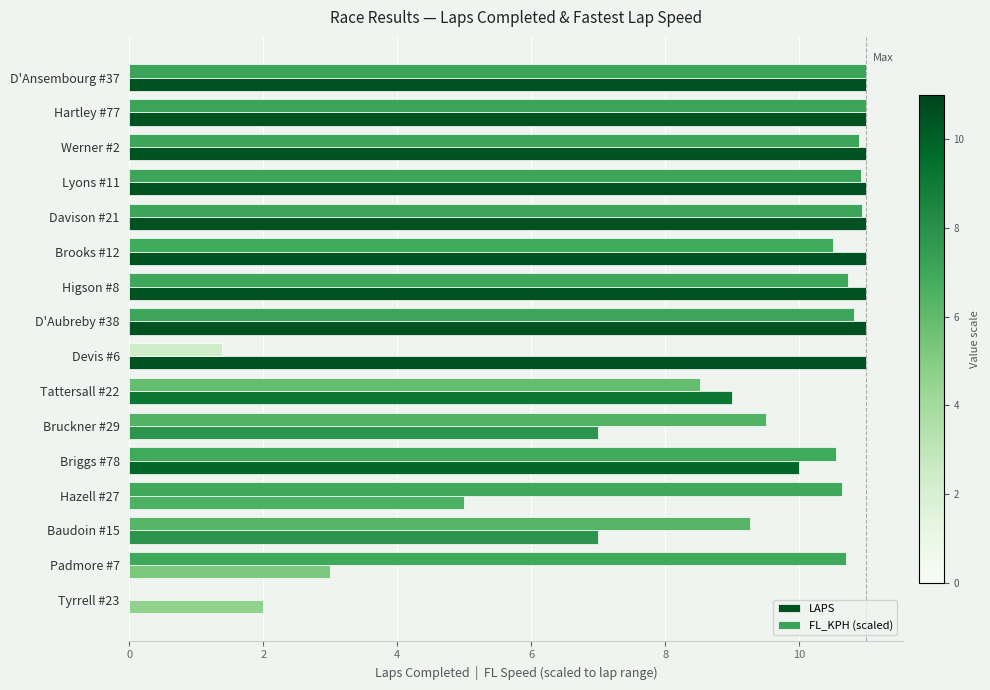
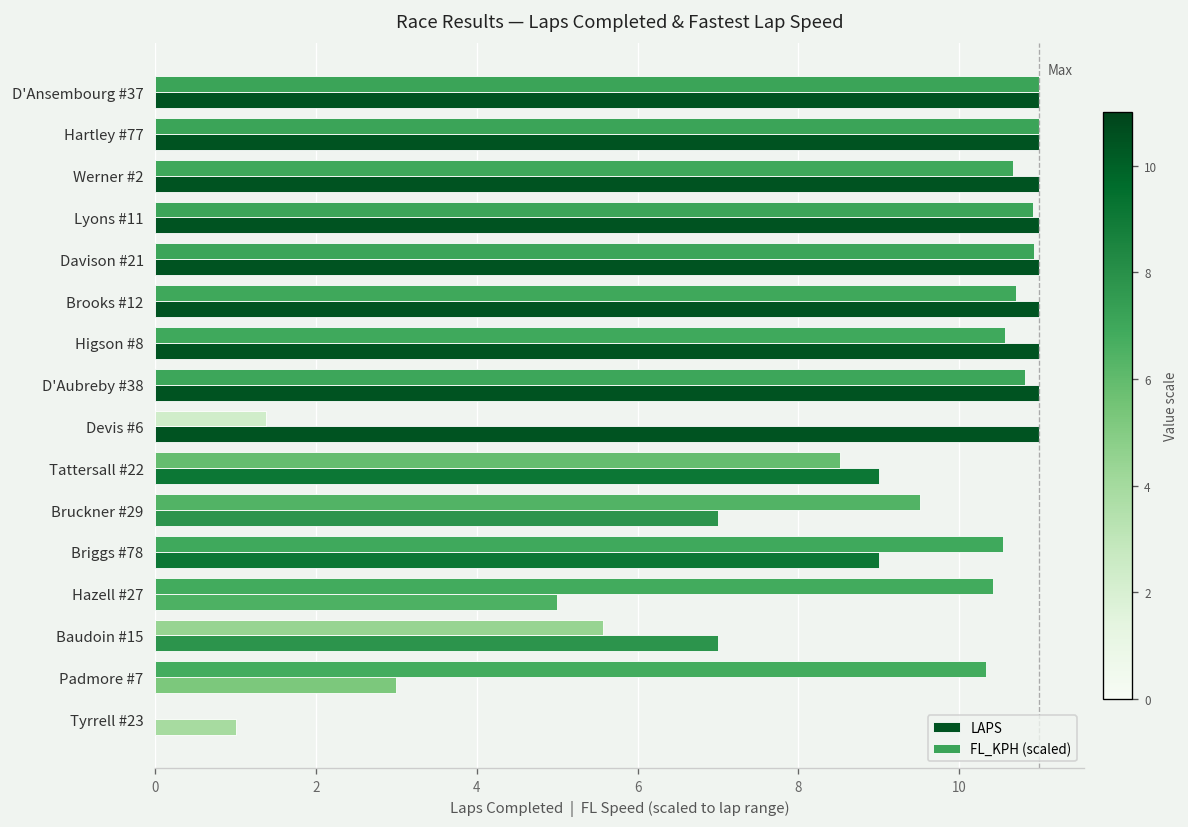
  {
    "LAPS": {
      "D'Ansembourg #37": 11,
      "Hartley #77": 11,
      "Werner #2": 11,
      "Lyons #11": 11,
      "Davison #21": 11,
      "Brooks #12": 11,
      "Higson #8": 11,
      "D'Aubreby #38": 11,
      "Devis #6": 11,
      "Tattersall #22": 9,
      "Bruckner #29": 7,
-     "Briggs #78": 10,
+     "Briggs #78": 9,
      "Hazell #27": 5,
      "Baudoin #15": 7,
      "Padmore #7": 3,
-     "Tyrrell #23": 2
+     "Tyrrell #23": 1
    },
    "FL_KPH (scaled)": {
      "D'Ansembourg #37": 11.0,
      "Hartley #77": 11.0,
-     "Werner #2": 10.9,
+     "Werner #2": 10.7,
      "Lyons #11": 10.9,
      "Davison #21": 10.9,
-     "Brooks #12": 10.5,
-     "Higson #8": 10.7,
+     "Brooks #12": 10.7,
+     "Higson #8": 10.6,
      "D'Aubreby #38": 10.8,
      "Devis #6": 1.4,
      "Tattersall #22": 8.5,
      "Bruckner #29": 9.5,
      "Briggs #78": 10.5,
-     "Hazell #27": 10.6,
-     "Baudoin #15": 9.3,
-     "Padmore #7": 10.7,
+     "Hazell #27": 10.4,
+     "Baudoin #15": 5.6,
+     "Padmore #7": 10.3,
      "Tyrrell #23": 0.0
    }
  }
